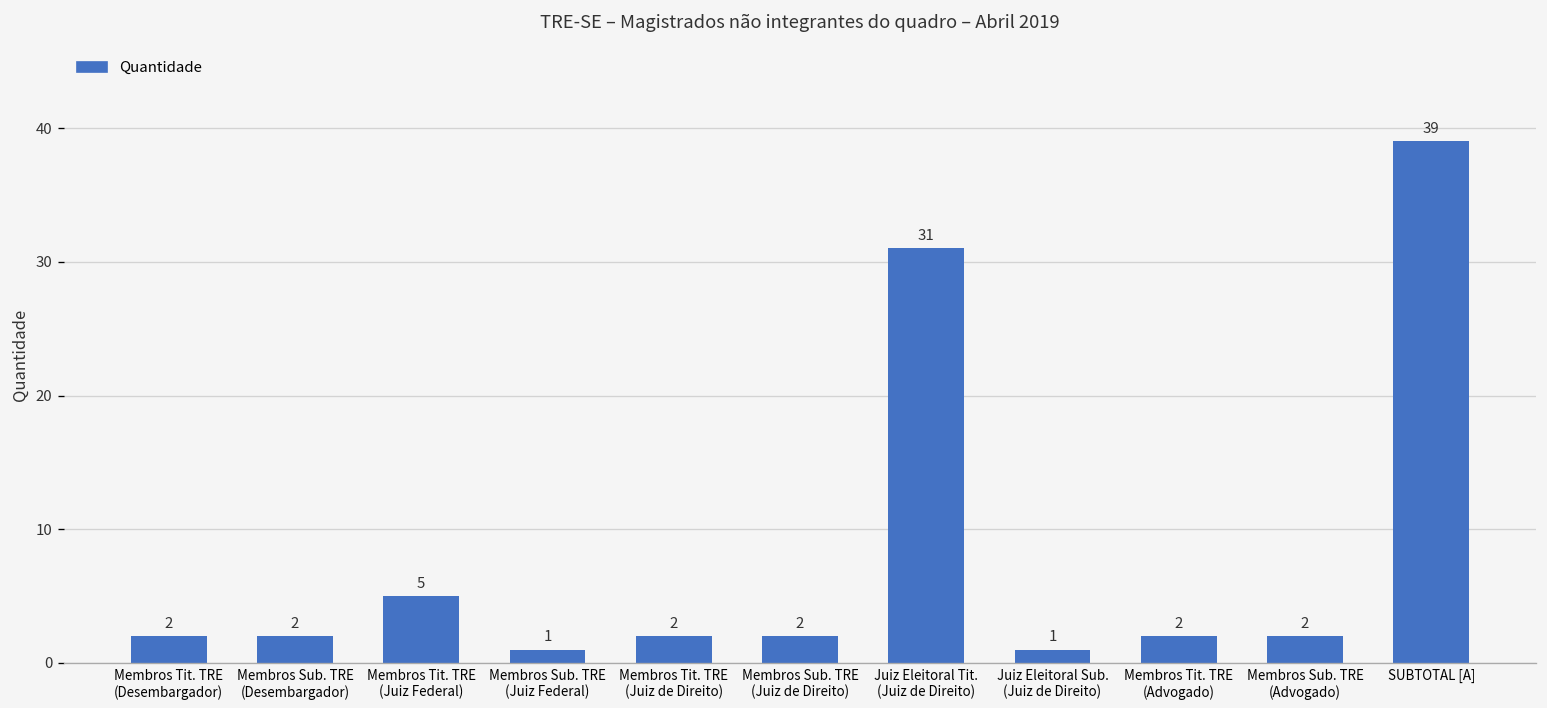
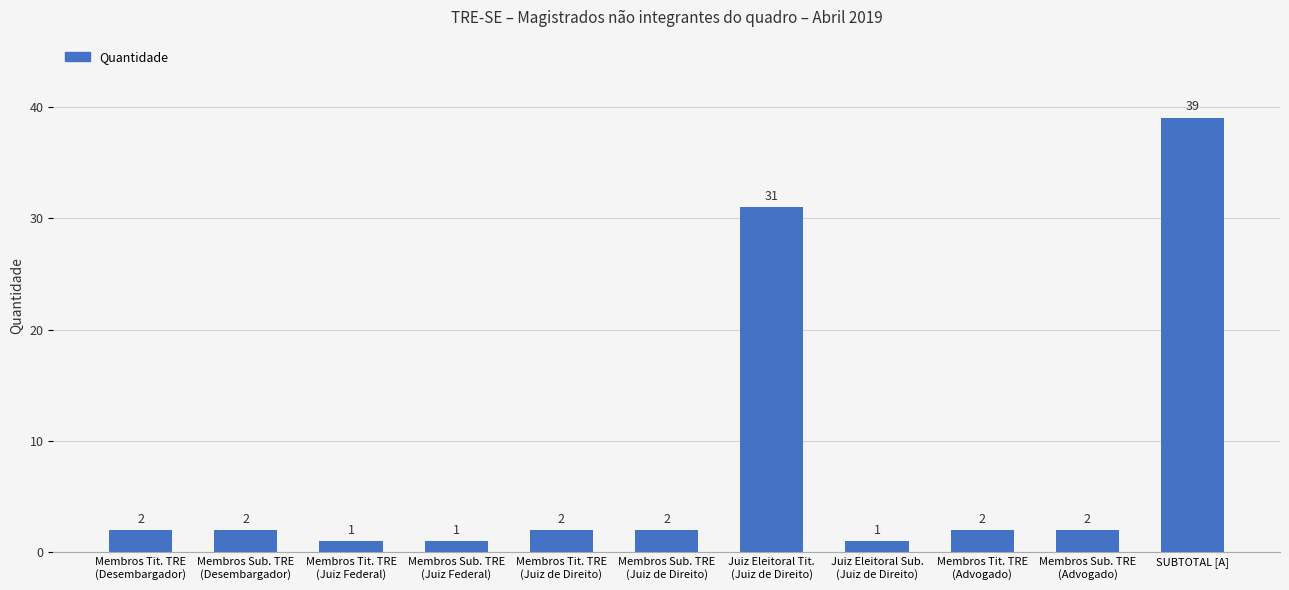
  {
    "Membros Tit. TRE (Desembargador)": 2,
    "Membros Sub. TRE (Desembargador)": 2,
-   "Membros Tit. TRE (Juiz Federal)": 5,
+   "Membros Tit. TRE (Juiz Federal)": 1,
    "Membros Sub. TRE (Juiz Federal)": 1,
    "Membros Tit. TRE (Juiz de Direito)": 2,
    "Membros Sub. TRE (Juiz de Direito)": 2,
    "Juiz Eleitoral Tit. (Juiz de Direito)": 31,
    "Juiz Eleitoral Sub. (Juiz de Direito)": 1,
    "Membros Tit. TRE (Advogado)": 2,
    "Membros Sub. TRE (Advogado)": 2,
    "SUBTOTAL [A]": 39
  }
